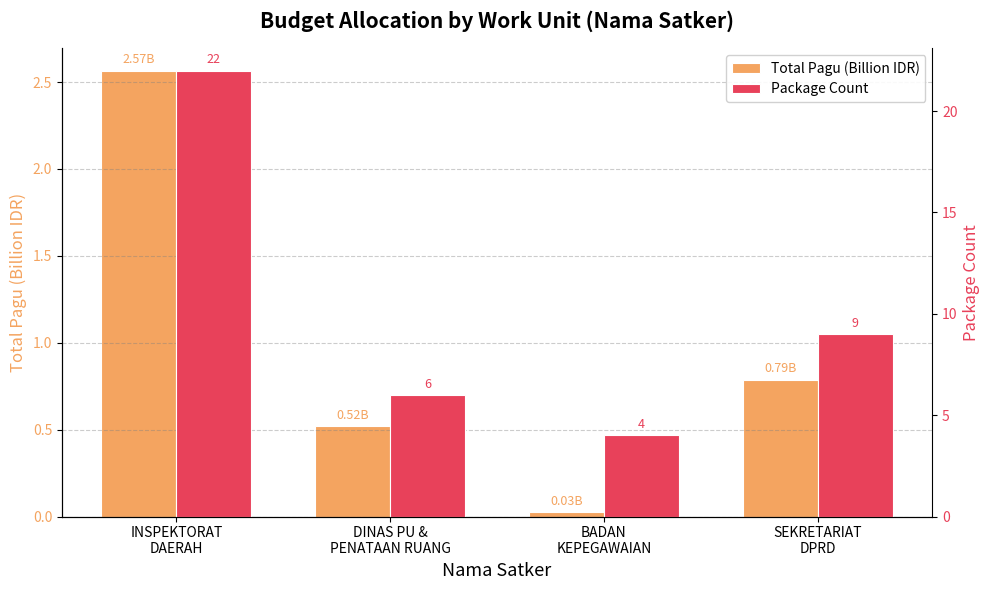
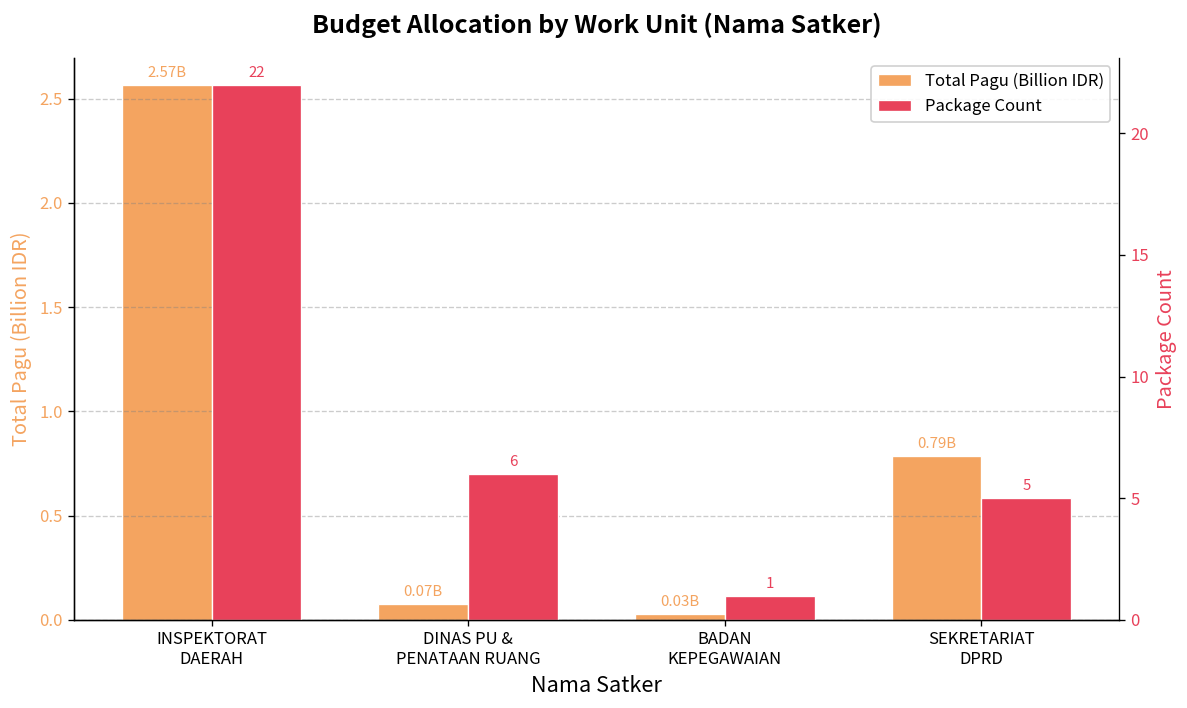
  {
    "Total Pagu (Billion IDR)": {
      "INSPEKTORAT DAERAH": "2.57B",
-     "DINAS PU & PENATAAN RUANG": "0.52B",
+     "DINAS PU & PENATAAN RUANG": "0.07B",
      "BADAN KEPEGAWAIAN": "0.03B",
      "SEKRETARIAT DPRD": "0.79B"
    },
    "Package Count": {
      "INSPEKTORAT DAERAH": "22",
      "DINAS PU & PENATAAN RUANG": "6",
-     "BADAN KEPEGAWAIAN": "4",
-     "SEKRETARIAT DPRD": "9"
+     "BADAN KEPEGAWAIAN": "1",
+     "SEKRETARIAT DPRD": "5"
    }
  }
